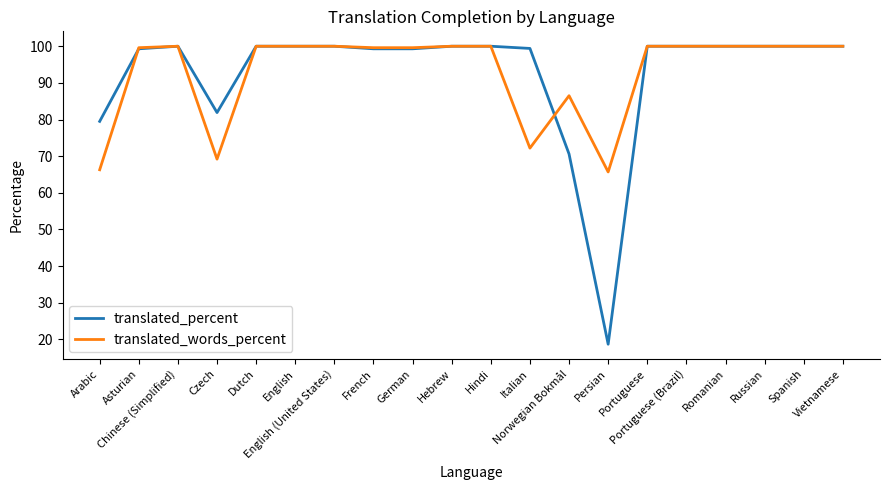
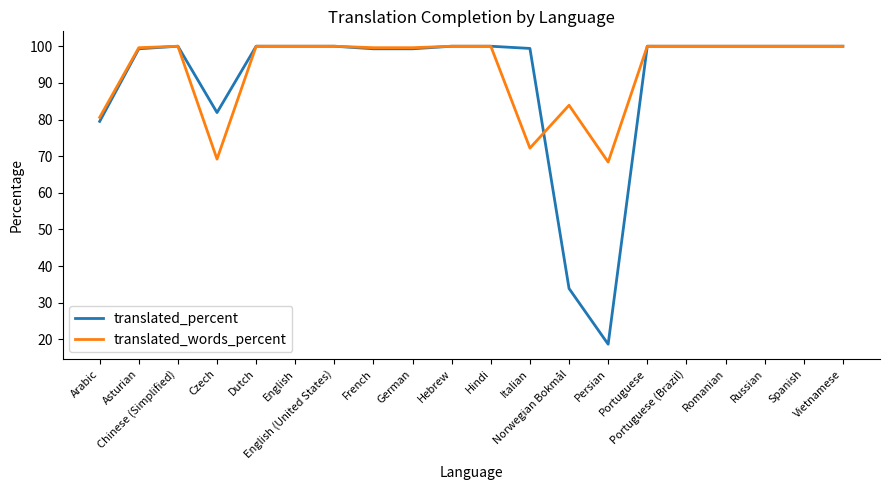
  {
    "translated_percent": {
      "Arabic": 80,
      "Czech": 82,
      "Italian": 99,
-     "Norwegian Bokmål": 71,
+     "Norwegian Bokmål": 34,
      "Persian": 19
    },
    "translated_words_percent": {
-     "Arabic": 66,
+     "Arabic": 81,
      "Czech": 69,
      "Italian": 72,
-     "Norwegian Bokmål": 87,
-     "Persian": 66
+     "Norwegian Bokmål": 84,
+     "Persian": 68
    }
  }
